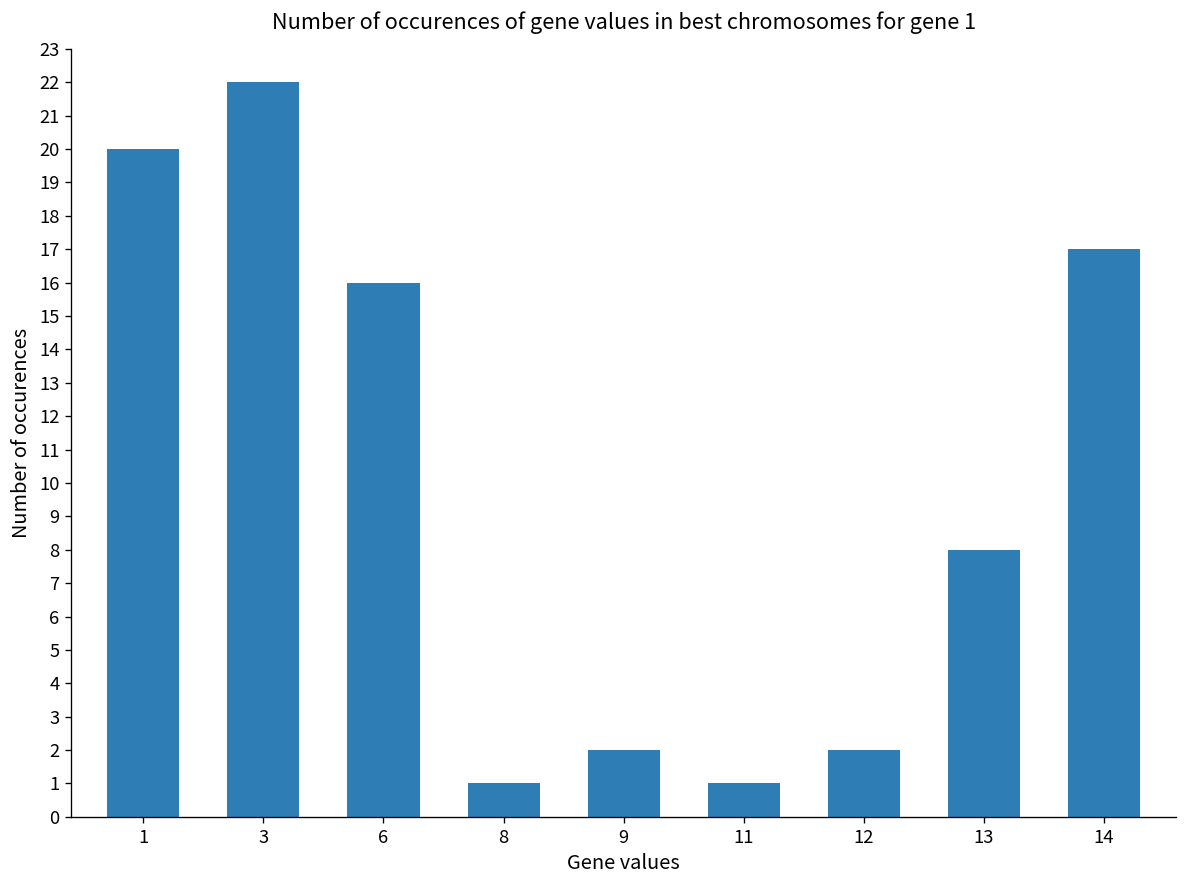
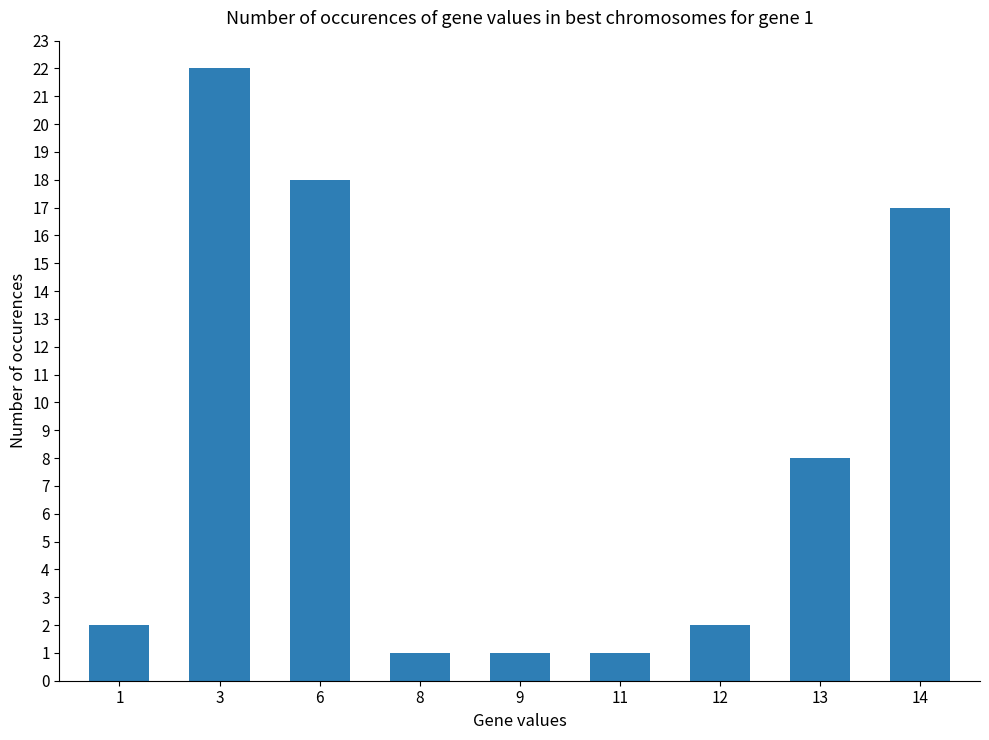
  {
-   "1": 20,
+   "1": 2,
    "3": 22,
-   "6": 16,
+   "6": 18,
    "8": 1,
-   "9": 2,
+   "9": 1,
    "11": 1,
    "12": 2,
    "13": 8,
    "14": 17
  }
